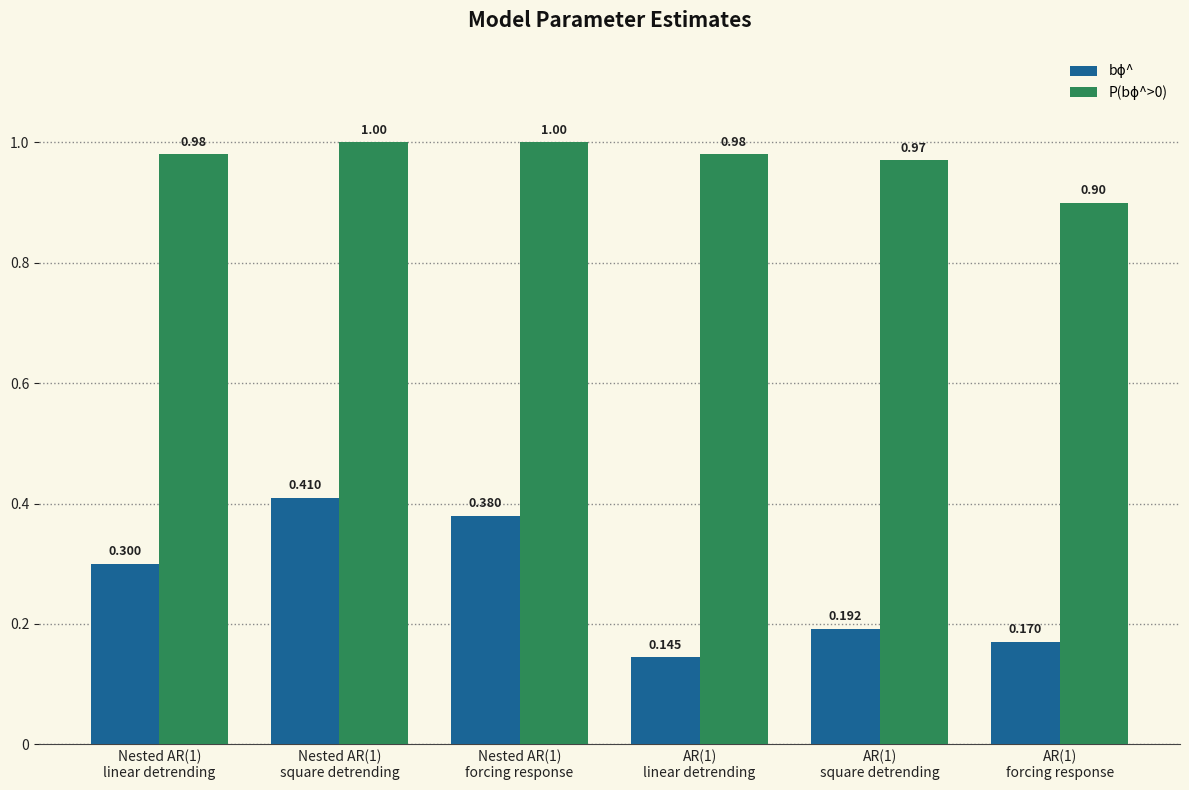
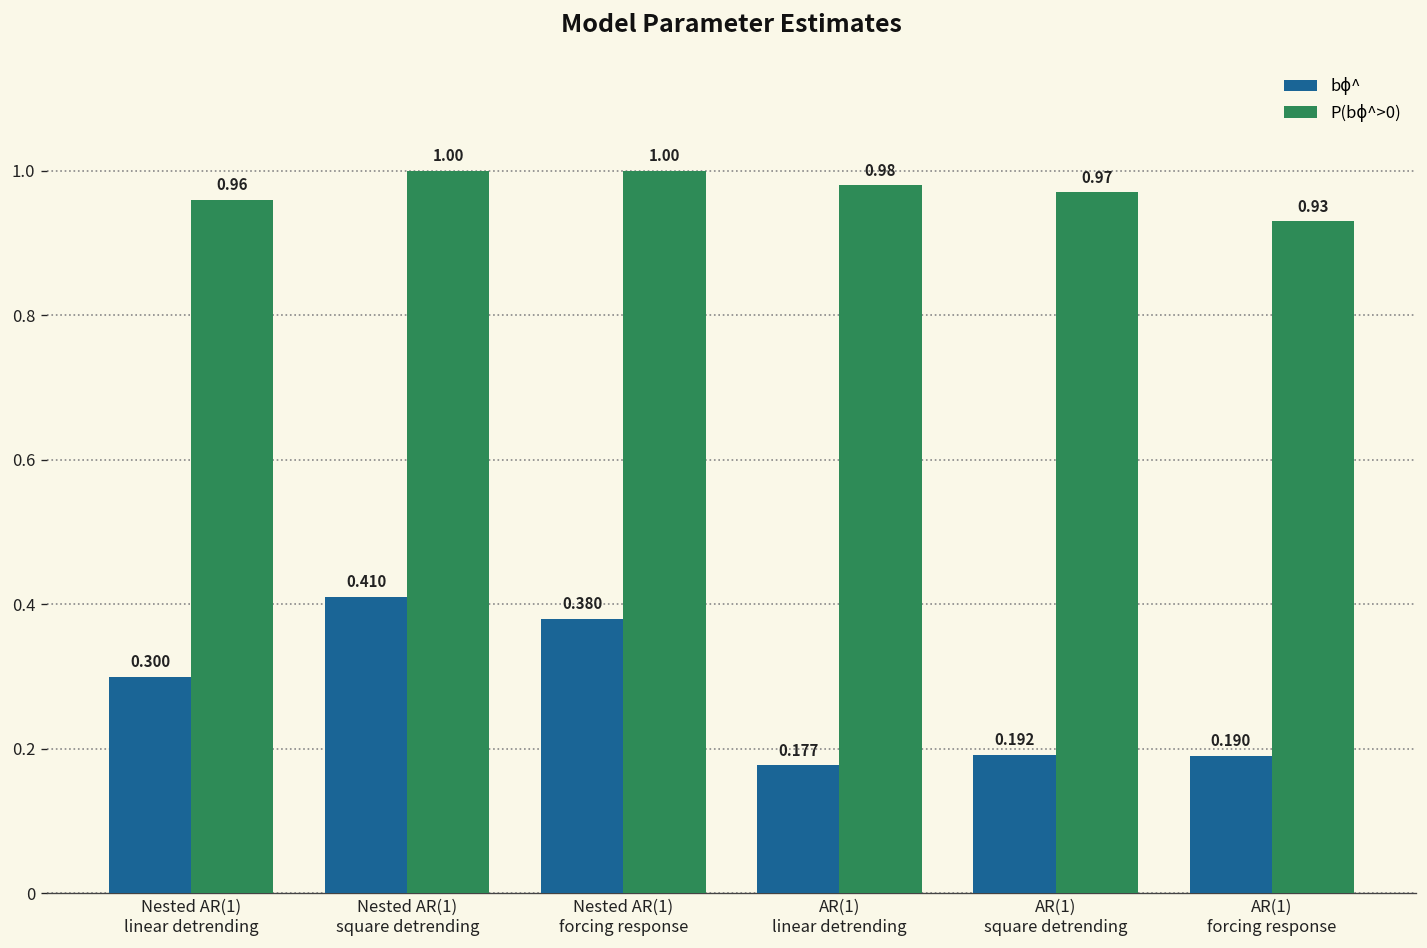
  {
    "bϕ^": {
      "Nested AR(1) linear detrending": 0.300,
      "Nested AR(1) square detrending": 0.410,
      "Nested AR(1) forcing response": 0.380,
-     "AR(1) linear detrending": 0.145,
+     "AR(1) linear detrending": 0.177,
      "AR(1) square detrending": 0.192,
-     "AR(1) forcing response": 0.170
+     "AR(1) forcing response": 0.190
    },
    "P(bϕ^>0)": {
-     "Nested AR(1) linear detrending": 0.98,
+     "Nested AR(1) linear detrending": 0.96,
      "Nested AR(1) square detrending": 1.00,
      "Nested AR(1) forcing response": 1.00,
      "AR(1) linear detrending": 0.98,
      "AR(1) square detrending": 0.97,
-     "AR(1) forcing response": 0.90
+     "AR(1) forcing response": 0.93
    }
  }
